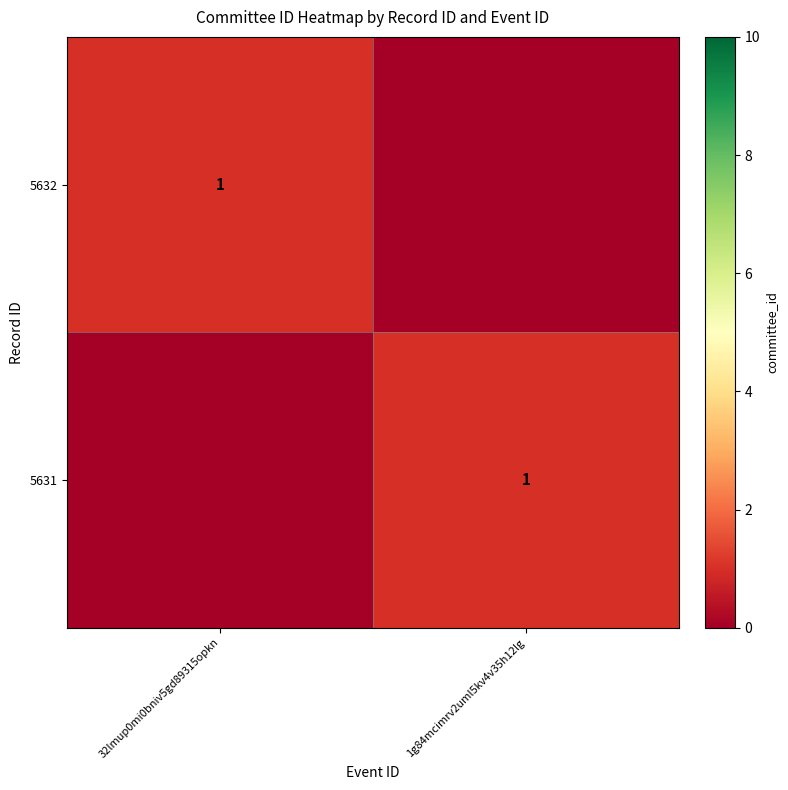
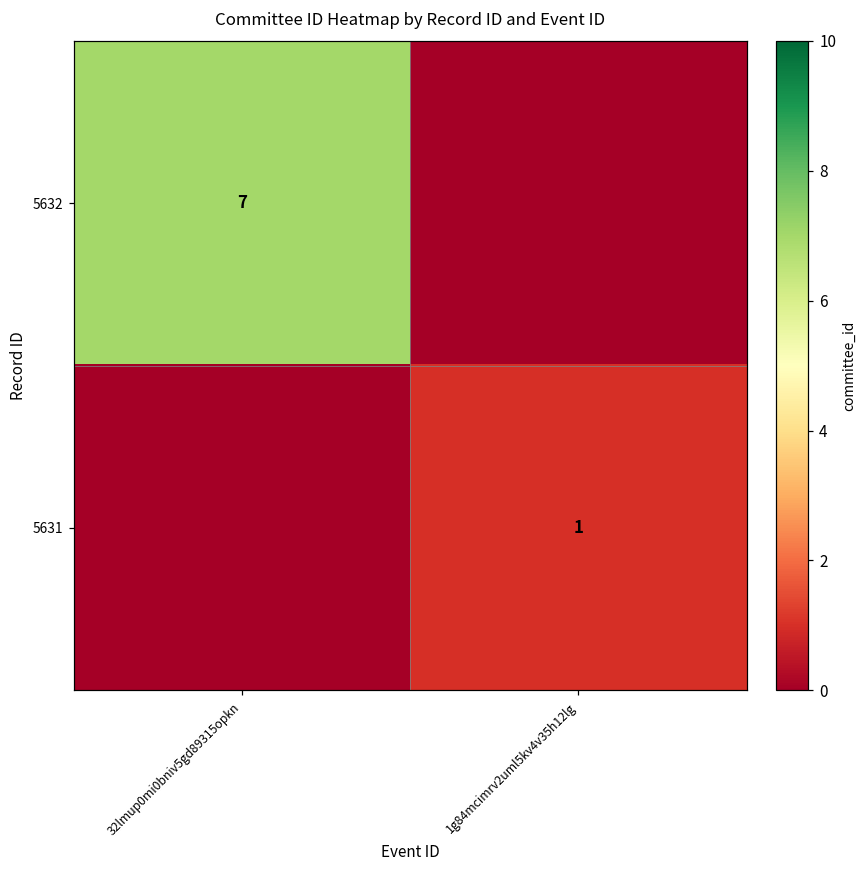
  {
    "5632": {
-     "32lmup0mi0bniv5gd89315opkn": 1
+     "32lmup0mi0bniv5gd89315opkn": 7
    },
    "5631": {
      "1g84mcimrv2uml5kv4v35h12lg": 1
    }
  }
